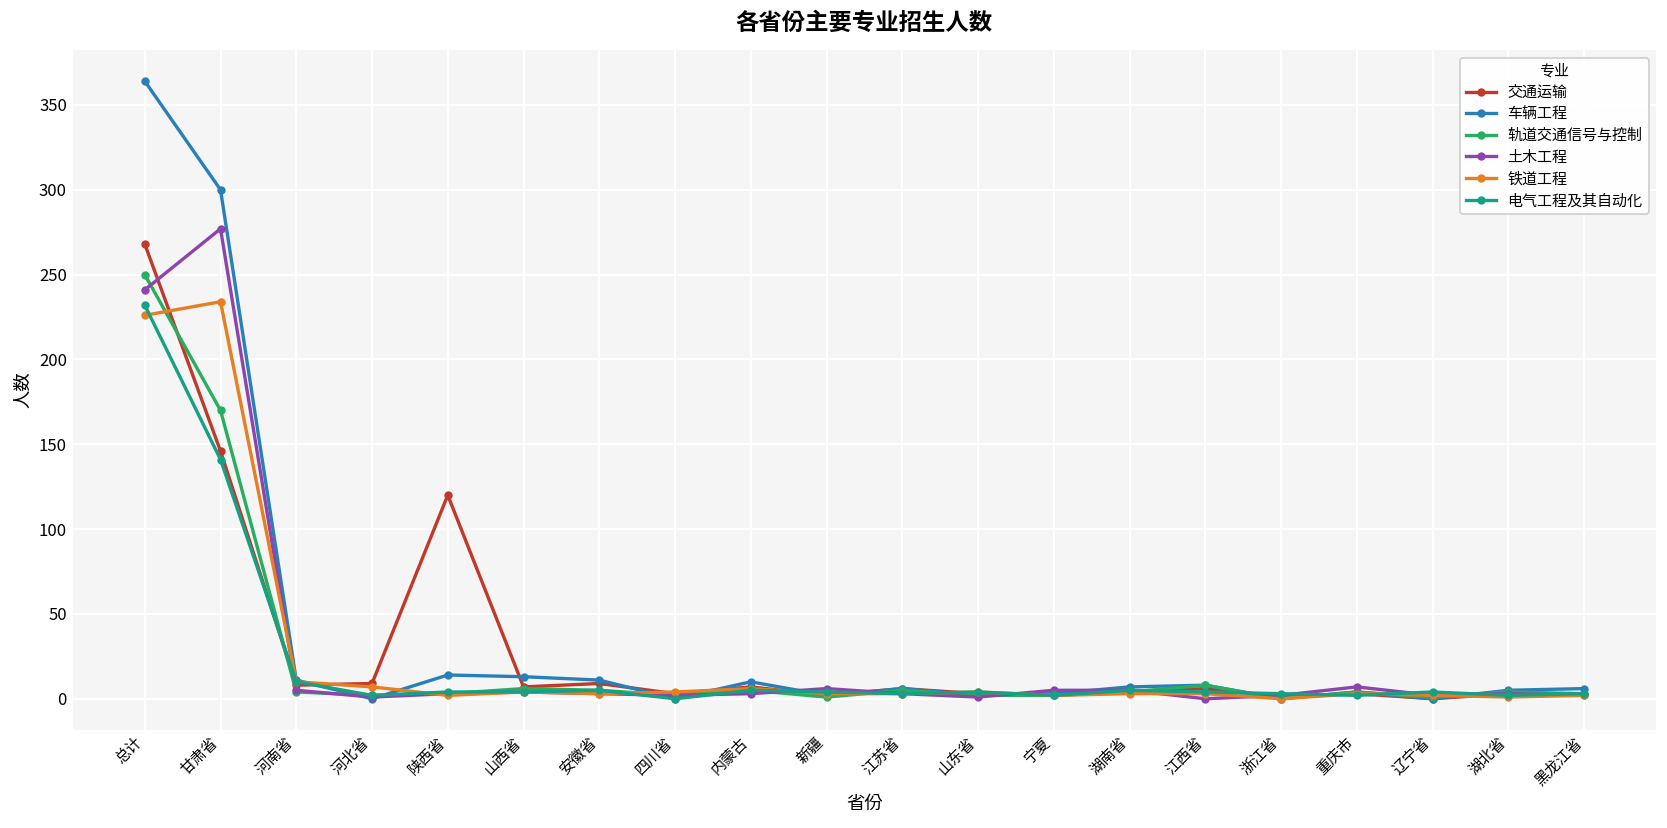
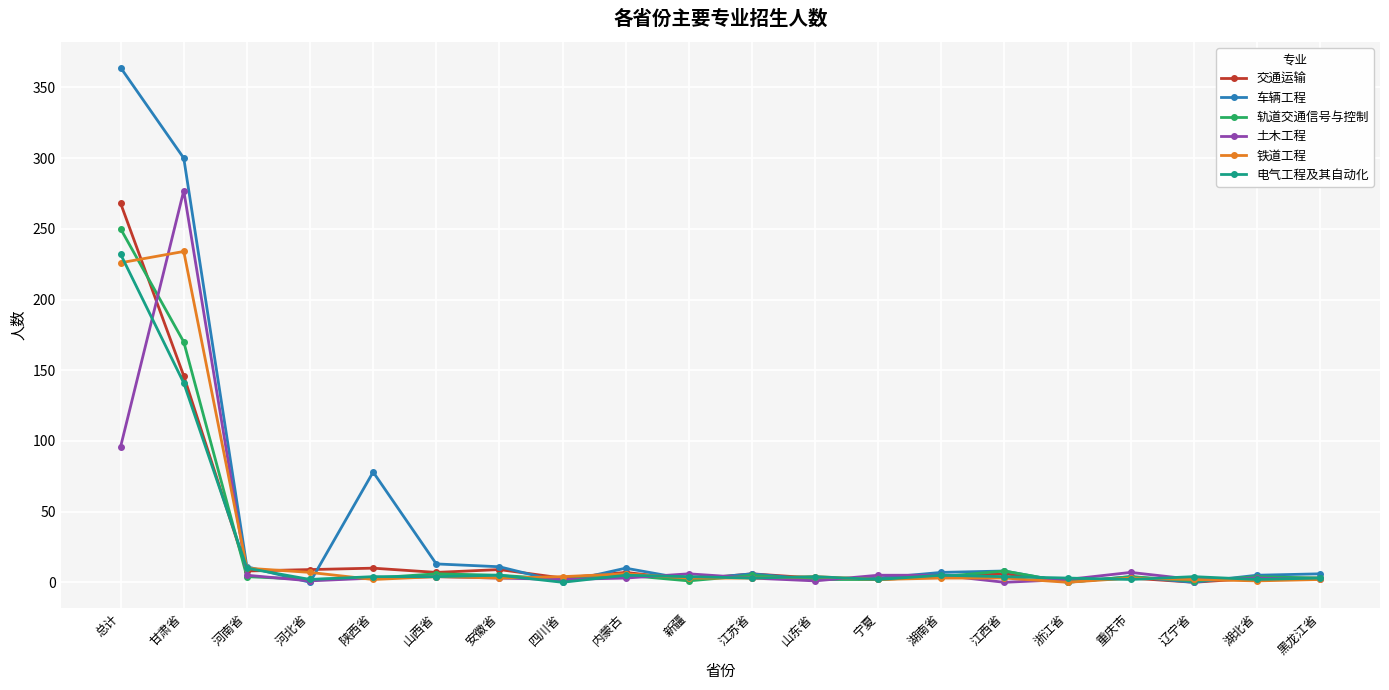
  {
    "交通运输": {
      "总计": 268,
      "甘肃省": 146,
      "河南省": 8,
      "河北省": 9,
-     "陕西省": 120,
+     "陕西省": 10,
      "安徽省": 9,
      "江西省": 6
    },
    "车辆工程": {
      "总计": 364,
      "甘肃省": 300,
-     "陕西省": 14,
+     "陕西省": 78,
      "山西省": 13,
      "安徽省": 11,
      "内蒙古": 10,
      "湖南省": 7,
      "黑龙江省": 6
    },
    "土木工程": {
-     "总计": 241,
+     "总计": 96,
      "甘肃省": 277,
      "内蒙古": 3,
      "新疆": 6,
      "宁夏": 5,
      "江西省": 0,
      "重庆市": 7
    },
    "铁道工程": {
      "总计": 226,
      "甘肃省": 234,
      "河北省": 7
    }
  }
